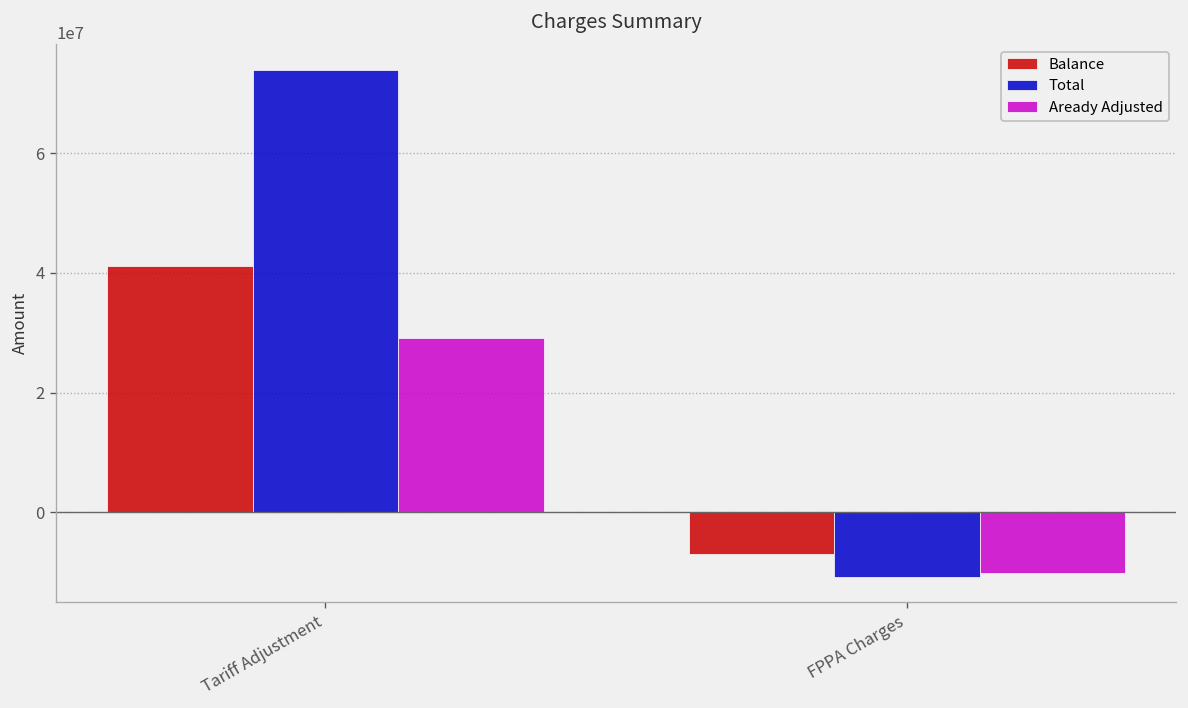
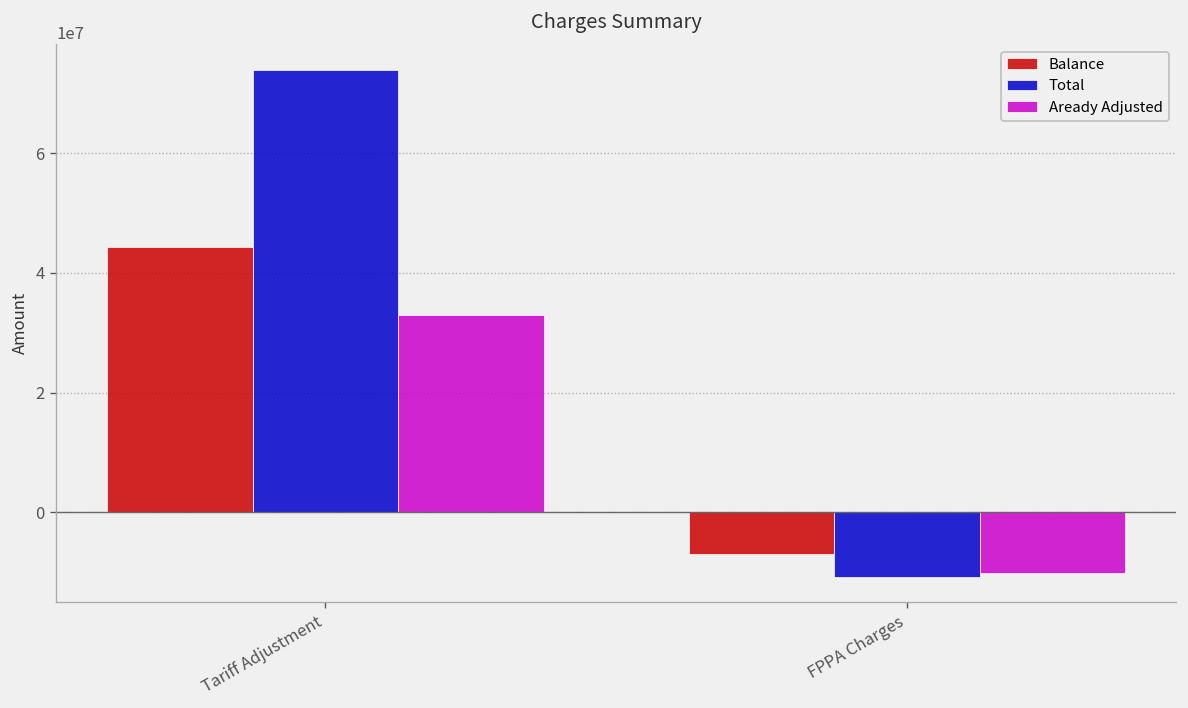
  {
    "Balance": {
-     "Tariff Adjustment": 41000000,
+     "Tariff Adjustment": 44000000,
      "FPPA Charges": -7000000
    },
    "Total": {
      "Tariff Adjustment": 74000000,
      "FPPA Charges": -11000000
    },
    "Aready Adjusted": {
-     "Tariff Adjustment": 29000000,
+     "Tariff Adjustment": 33000000,
      "FPPA Charges": -10000000
    }
  }
